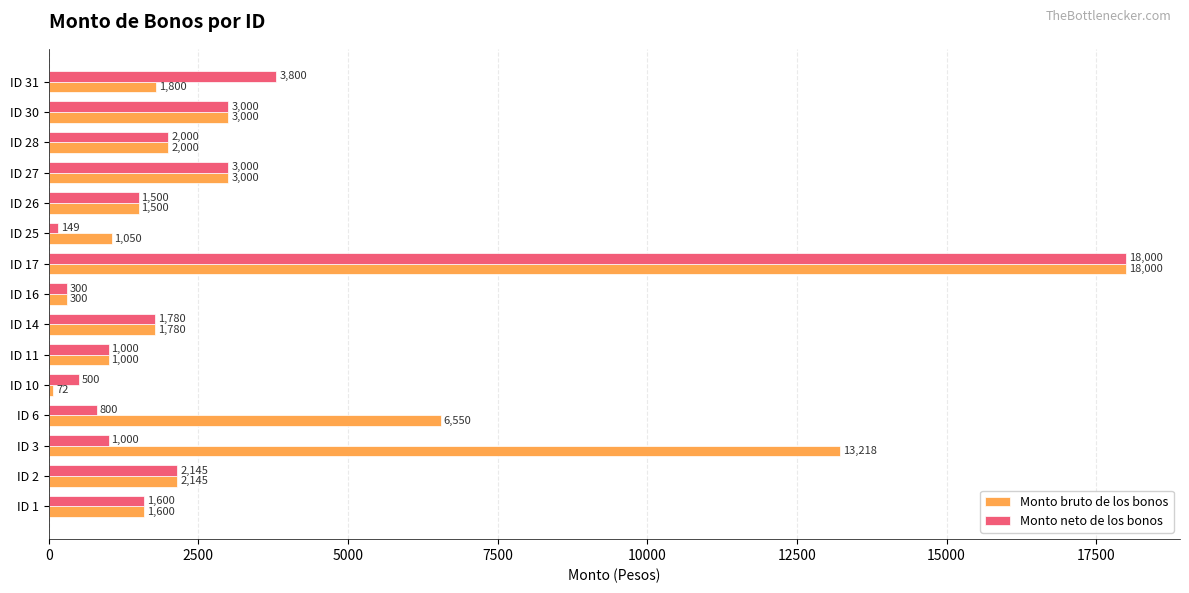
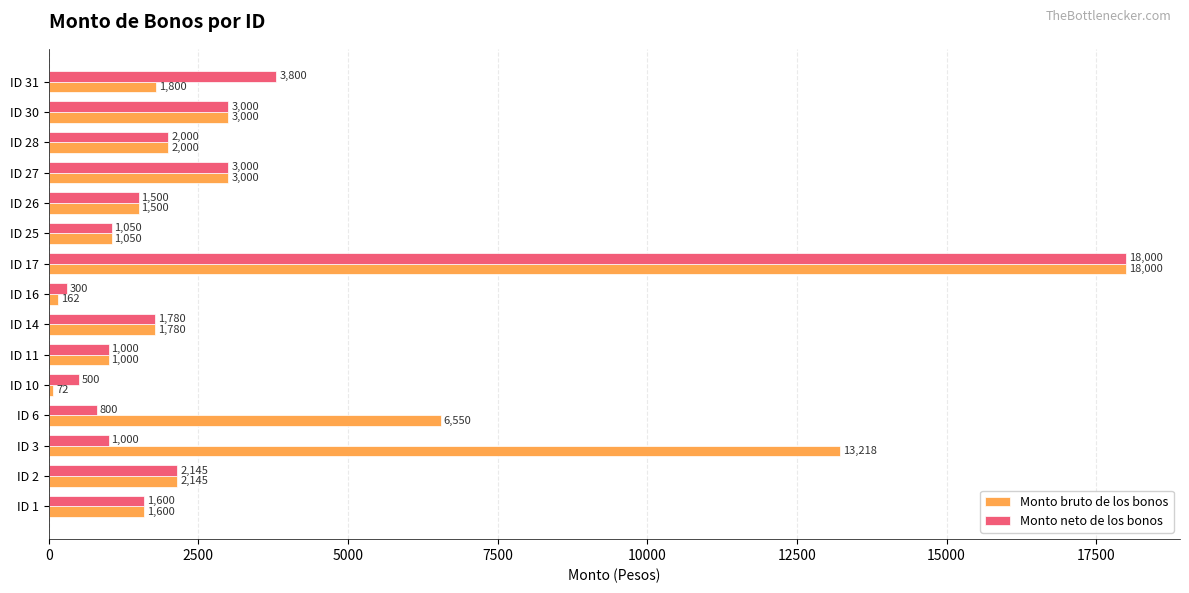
  {
    "Monto bruto de los bonos": {
      "ID 31": "1,800",
      "ID 30": "3,000",
      "ID 28": "2,000",
      "ID 27": "3,000",
      "ID 26": "1,500",
      "ID 25": "1,050",
      "ID 17": "18,000",
-     "ID 16": "300",
+     "ID 16": "162",
      "ID 14": "1,780",
      "ID 11": "1,000",
      "ID 10": "72",
      "ID 6": "6,550",
      "ID 3": "13,218",
      "ID 2": "2,145",
      "ID 1": "1,600"
    },
    "Monto neto de los bonos": {
      "ID 31": "3,800",
      "ID 30": "3,000",
      "ID 28": "2,000",
      "ID 27": "3,000",
      "ID 26": "1,500",
-     "ID 25": "149",
+     "ID 25": "1,050",
      "ID 17": "18,000",
      "ID 16": "300",
      "ID 14": "1,780",
      "ID 11": "1,000",
      "ID 10": "500",
      "ID 6": "800",
      "ID 3": "1,000",
      "ID 2": "2,145",
      "ID 1": "1,600"
    }
  }
